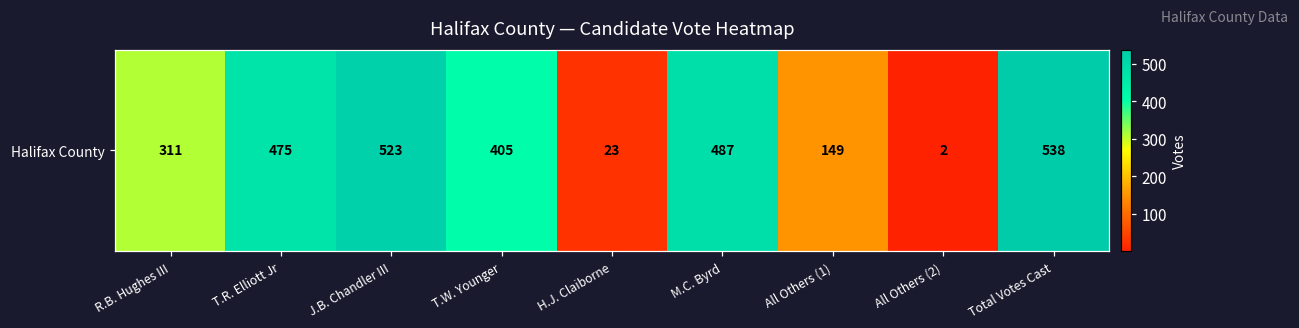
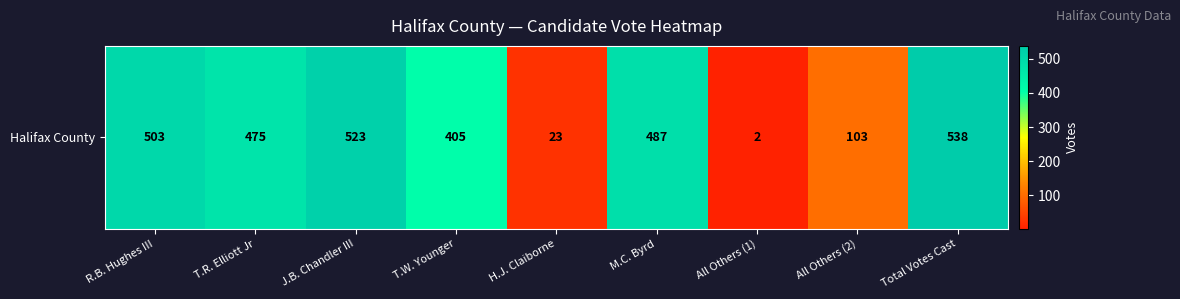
  {
    "Halifax County": {
-     "R.B. Hughes III": 311,
+     "R.B. Hughes III": 503,
      "T.R. Elliott Jr": 475,
      "J.B. Chandler III": 523,
      "T.W. Younger": 405,
      "H.J. Claiborne": 23,
      "M.C. Byrd": 487,
-     "All Others (1)": 149,
-     "All Others (2)": 2,
+     "All Others (1)": 2,
+     "All Others (2)": 103,
      "Total Votes Cast": 538
    }
  }
